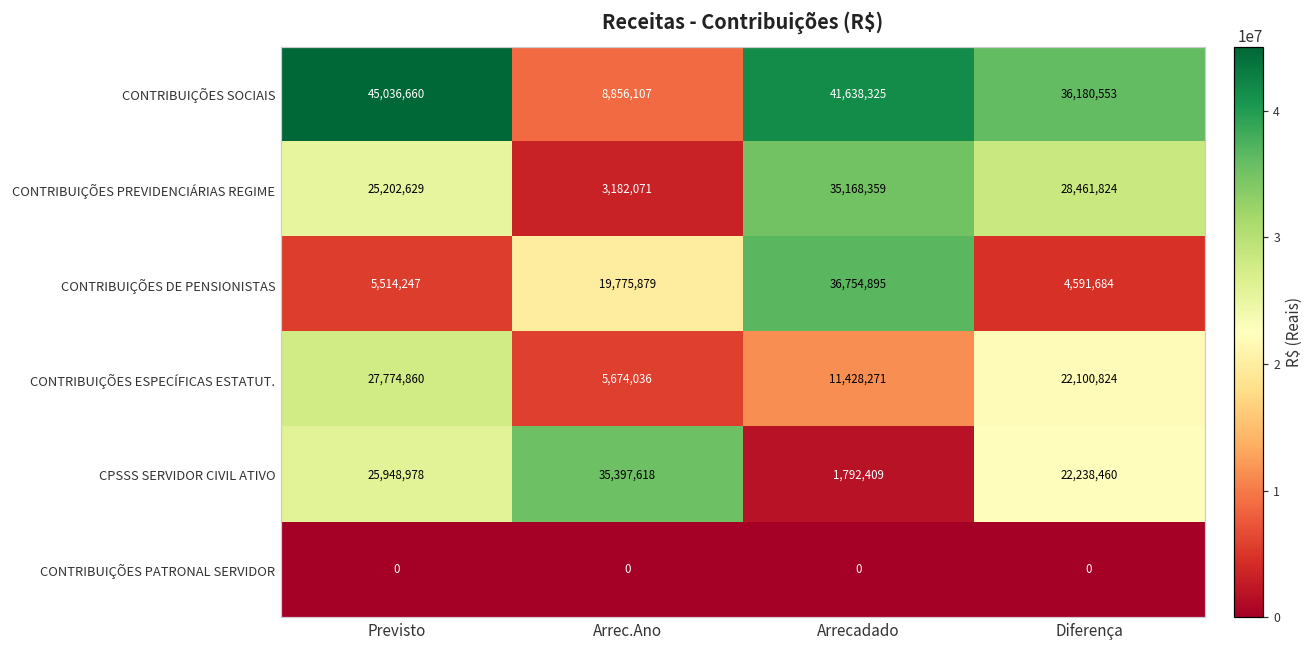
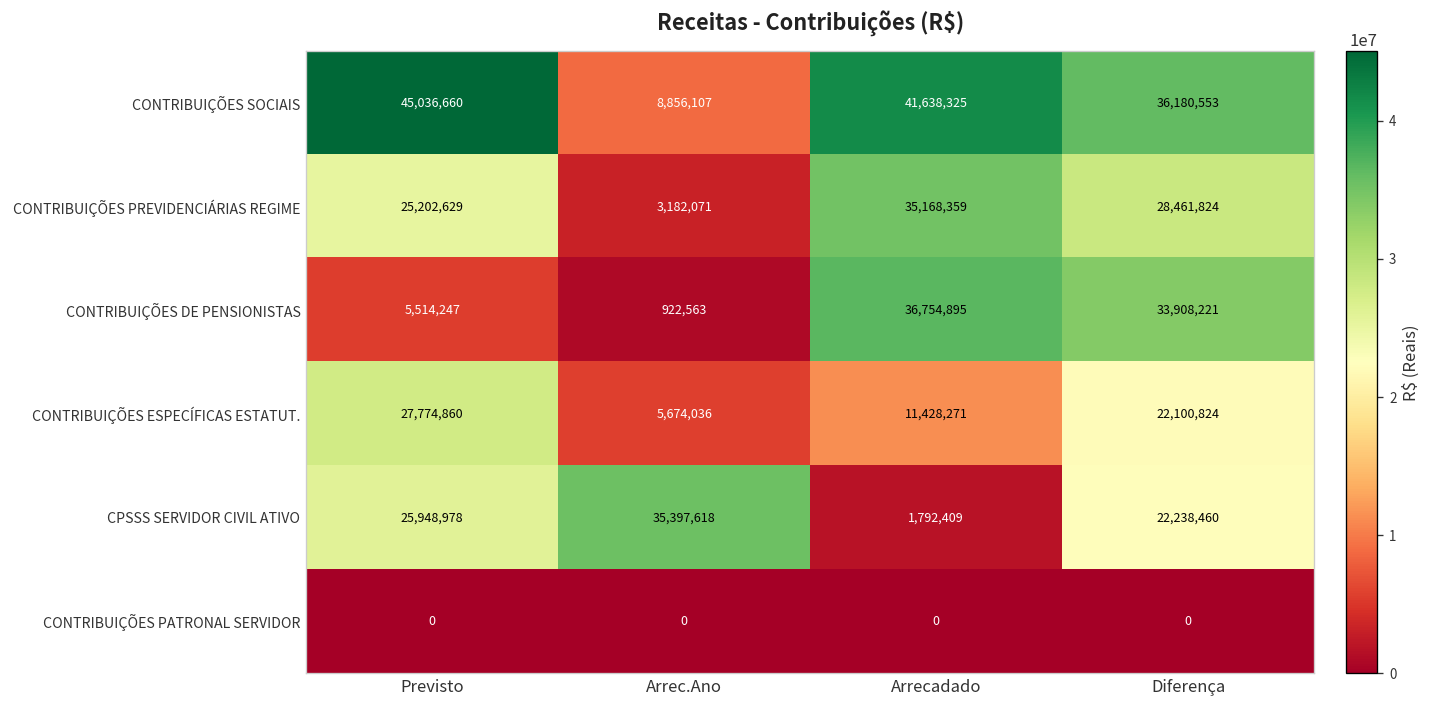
  {
    "CONTRIBUIÇÕES SOCIAIS": {
      "Previsto": "45,036,660",
      "Arrec.Ano": "8,856,107",
      "Arrecadado": "41,638,325",
      "Diferença": "36,180,553"
    },
    "CONTRIBUIÇÕES PREVIDENCIÁRIAS REGIME": {
      "Previsto": "25,202,629",
      "Arrec.Ano": "3,182,071",
      "Arrecadado": "35,168,359",
      "Diferença": "28,461,824"
    },
    "CONTRIBUIÇÕES DE PENSIONISTAS": {
      "Previsto": "5,514,247",
-     "Arrec.Ano": "19,775,879",
+     "Arrec.Ano": "922,563",
      "Arrecadado": "36,754,895",
-     "Diferença": "4,591,684"
+     "Diferença": "33,908,221"
    },
    "CONTRIBUIÇÕES ESPECÍFICAS ESTATUT.": {
      "Previsto": "27,774,860",
      "Arrec.Ano": "5,674,036",
      "Arrecadado": "11,428,271",
      "Diferença": "22,100,824"
    },
    "CPSSS SERVIDOR CIVIL ATIVO": {
      "Previsto": "25,948,978",
      "Arrec.Ano": "35,397,618",
      "Arrecadado": "1,792,409",
      "Diferença": "22,238,460"
    },
    "CONTRIBUIÇÕES PATRONAL SERVIDOR": {
      "Previsto": "0",
      "Arrec.Ano": "0",
      "Arrecadado": "0",
      "Diferença": "0"
    }
  }
